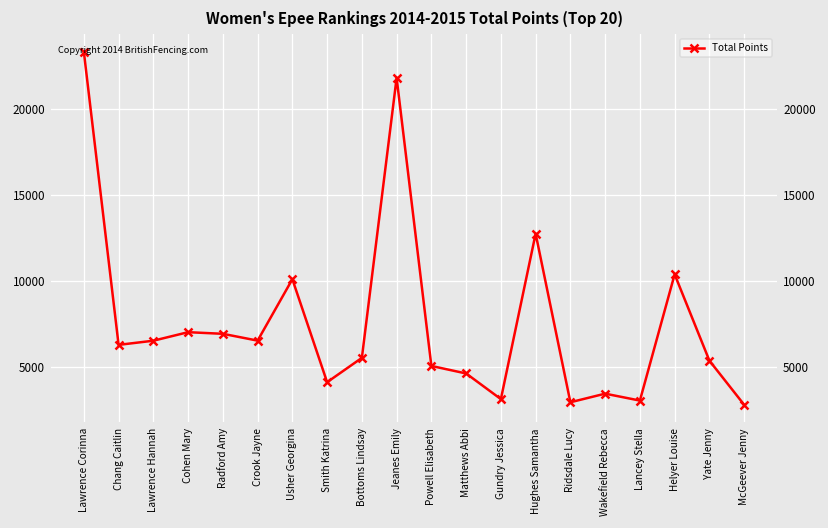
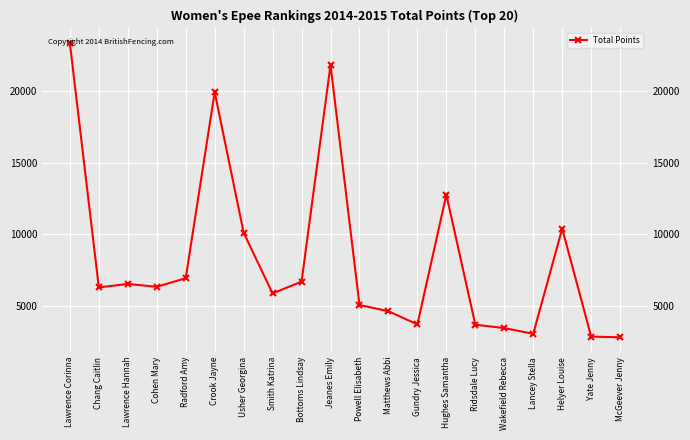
  {
    "Chang Caitlin": 6300,
    "Lawrence Hannah": 6500,
-   "Cohen Mary": 7000,
+   "Cohen Mary": 6300,
    "Radford Amy": 6900,
-   "Crook Jayne": 6500,
+   "Crook Jayne": 19900,
    "Usher Georgina": 10100,
-   "Smith Katrina": 4100,
-   "Bottoms Lindsay": 5500,
+   "Smith Katrina": 5900,
+   "Bottoms Lindsay": 6700,
    "Jeanes Emily": 21800,
    "Powell Elisabeth": 5100,
    "Matthews Abbi": 4600,
-   "Gundry Jessica": 3100,
+   "Gundry Jessica": 3700,
    "Hughes Samantha": 12800,
-   "Ridsdale Lucy": 2900,
+   "Ridsdale Lucy": 3700,
    "Wakefield Rebecca": 3400,
    "Lancey Stella": 3000,
    "Helyer Louise": 10400,
-   "Yate Jenny": 5400,
+   "Yate Jenny": 2800,
    "McGeever Jenny": 2800
  }
